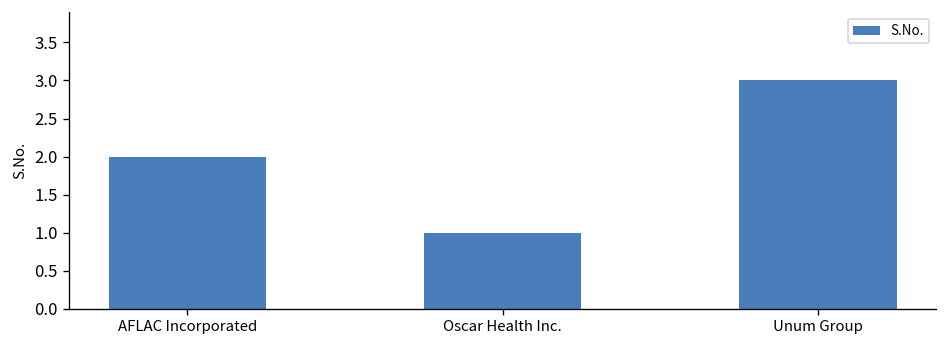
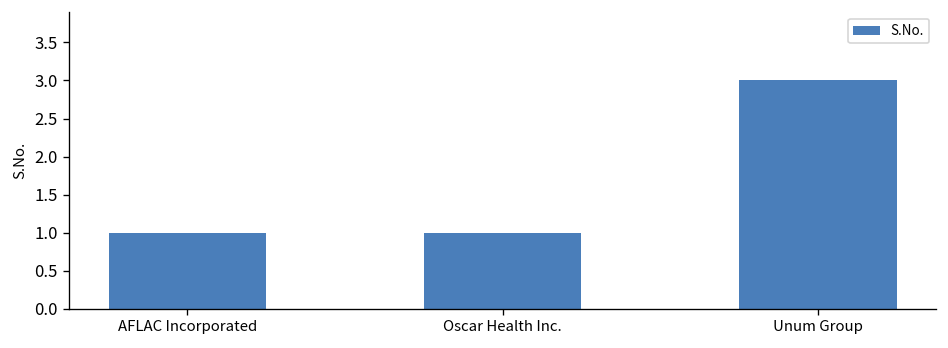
  {
-   "AFLAC Incorporated": 2,
+   "AFLAC Incorporated": 1,
    "Oscar Health Inc.": 1,
    "Unum Group": 3
  }
